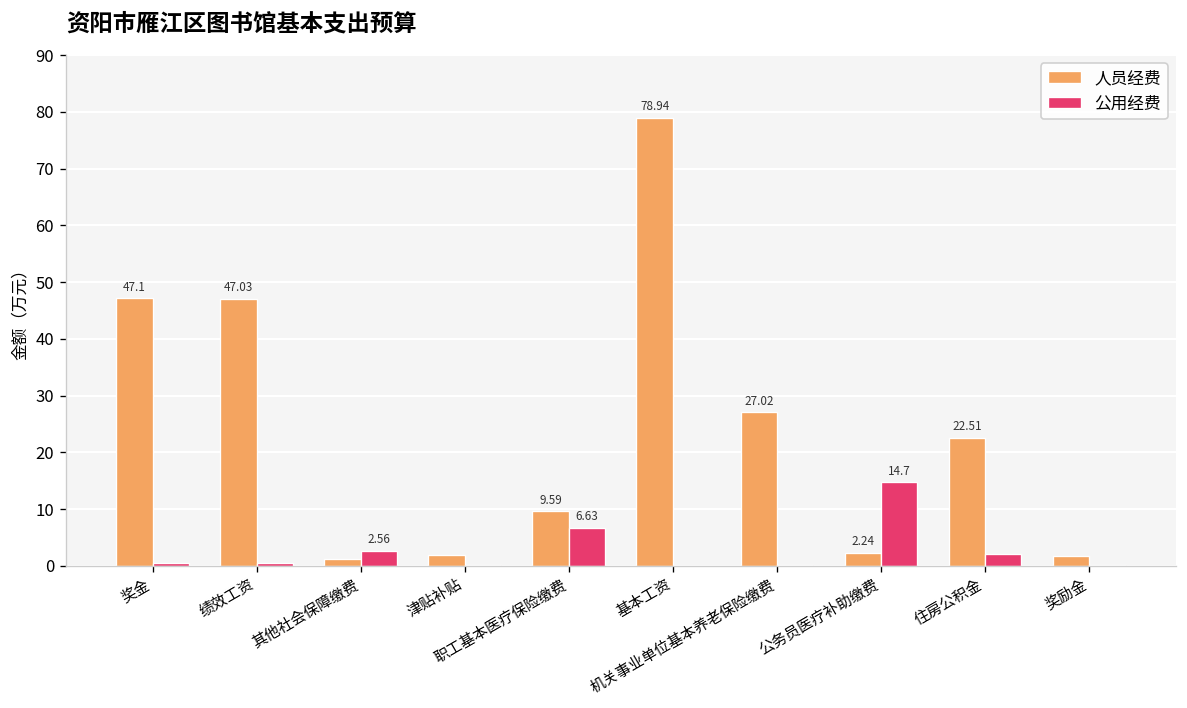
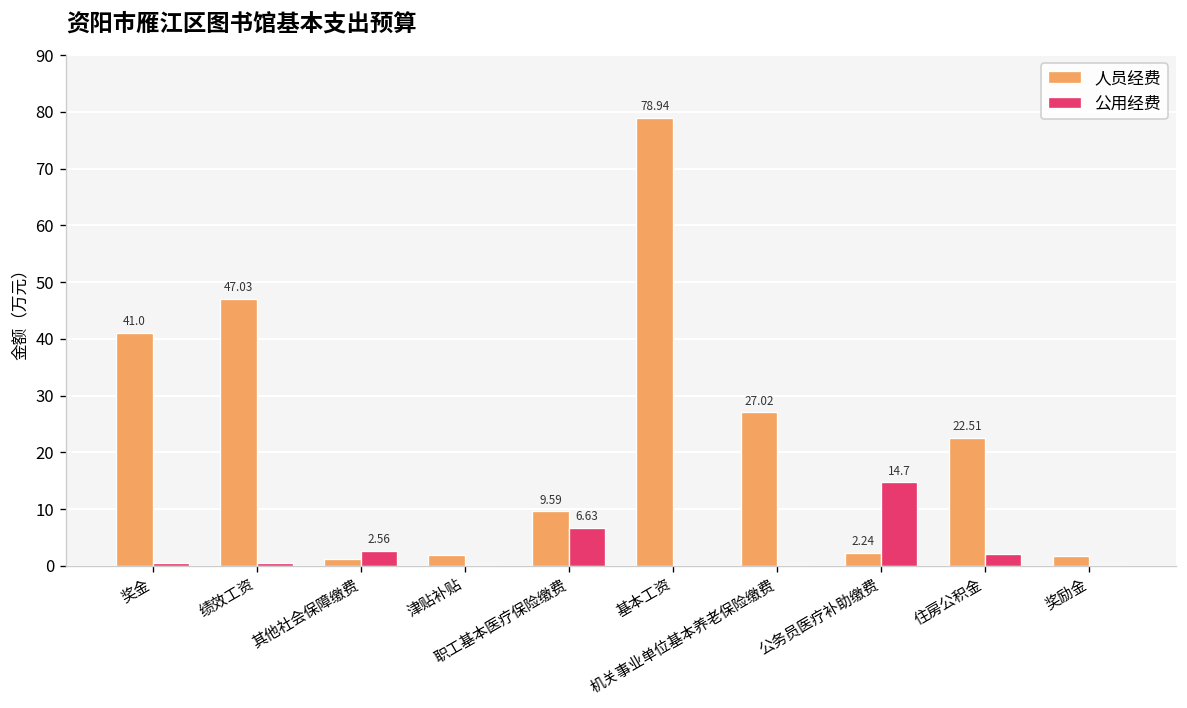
  {
    "人员经费": {
-     "奖金": 47.1,
+     "奖金": 41.0,
      "绩效工资": 47.03,
      "职工基本医疗保险缴费": 9.59,
      "基本工资": 78.94,
      "机关事业单位基本养老保险缴费": 27.02,
      "公务员医疗补助缴费": 2.24,
      "住房公积金": 22.51
    },
    "公用经费": {
      "其他社会保障缴费": 2.56,
      "职工基本医疗保险缴费": 6.63,
      "公务员医疗补助缴费": 14.7
    }
  }
